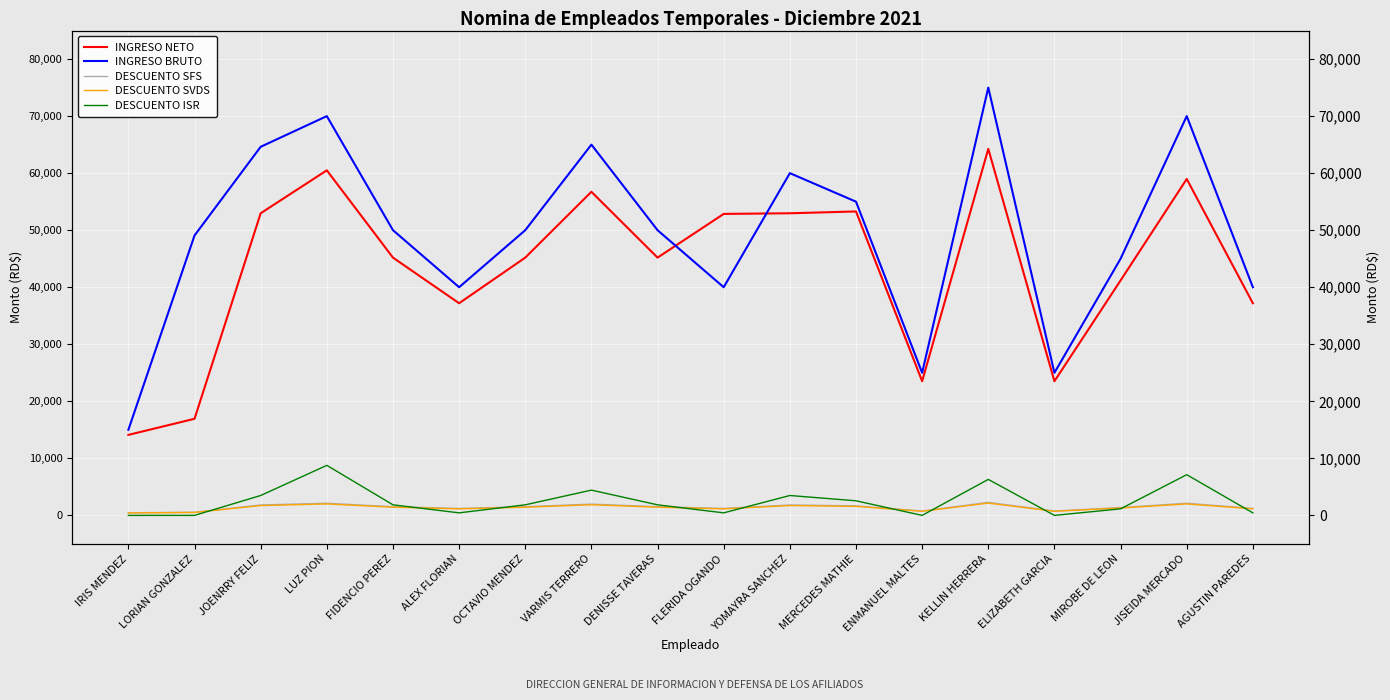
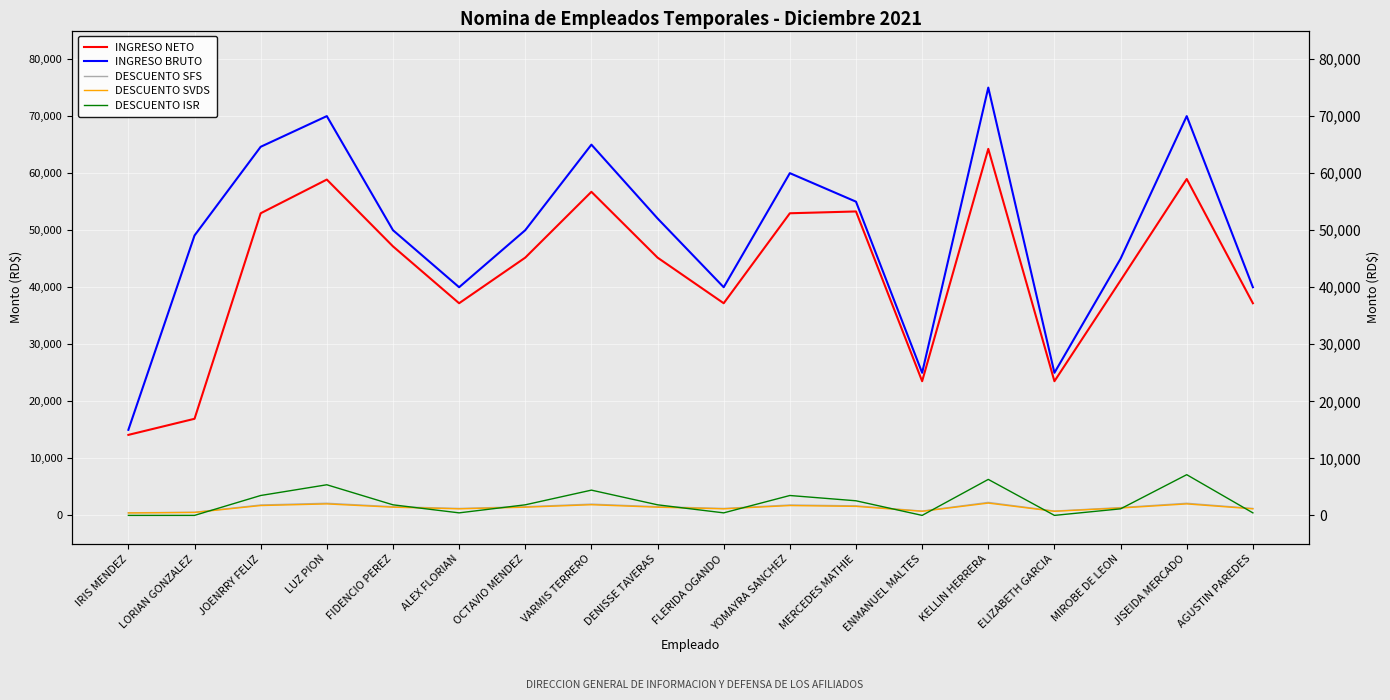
  {
    "INGRESO NETO": {
      "IRIS MENDEZ": "14,000",
      "LORIAN GONZALEZ": "17,000",
      "JOENRRY FELIZ": "53,000",
-     "LUZ PION": "60,000",
-     "FIDENCIO PEREZ": "45,000",
+     "LUZ PION": "59,000",
+     "FIDENCIO PEREZ": "47,000",
      "ALEX FLORIAN": "37,000",
      "OCTAVIO MENDEZ": "45,000",
      "VARMIS TERRERO": "57,000",
      "DENISSE TAVERAS": "45,000",
-     "FLERIDA OGANDO": "53,000",
+     "FLERIDA OGANDO": "37,000",
      "YOMAYRA SANCHEZ": "53,000",
      "MERCEDES MATHIE": "53,000",
      "ENMANUEL MALTES": "24,000",
      "KELLIN HERRERA": "64,000",
      "ELIZABETH GARCIA": "24,000",
      "MIROBE DE LEON": "41,000",
      "JISEIDA MERCADO": "59,000",
      "AGUSTIN PAREDES": "37,000"
    },
    "INGRESO BRUTO": {
      "IRIS MENDEZ": "15,000",
      "LORIAN GONZALEZ": "49,000",
      "JOENRRY FELIZ": "65,000",
      "LUZ PION": "70,000",
      "FIDENCIO PEREZ": "50,000",
      "ALEX FLORIAN": "40,000",
      "OCTAVIO MENDEZ": "50,000",
      "VARMIS TERRERO": "65,000",
-     "DENISSE TAVERAS": "50,000",
+     "DENISSE TAVERAS": "52,000",
      "FLERIDA OGANDO": "40,000",
      "YOMAYRA SANCHEZ": "60,000",
      "MERCEDES MATHIE": "55,000",
      "ENMANUEL MALTES": "25,000",
      "KELLIN HERRERA": "75,000",
      "ELIZABETH GARCIA": "25,000",
      "MIROBE DE LEON": "45,000",
      "JISEIDA MERCADO": "70,000",
      "AGUSTIN PAREDES": "40,000"
    },
    "DESCUENTO ISR": {
      "LORIAN GONZALEZ": "0",
      "JOENRRY FELIZ": "3,000",
-     "LUZ PION": "9,000",
+     "LUZ PION": "5,000",
      "ALEX FLORIAN": "0",
      "VARMIS TERRERO": "4,000",
      "FLERIDA OGANDO": "0",
      "YOMAYRA SANCHEZ": "3,000",
      "MERCEDES MATHIE": "3,000",
      "ENMANUEL MALTES": "0",
      "KELLIN HERRERA": "6,000",
      "ELIZABETH GARCIA": "0",
      "JISEIDA MERCADO": "7,000",
      "AGUSTIN PAREDES": "0"
    }
  }
